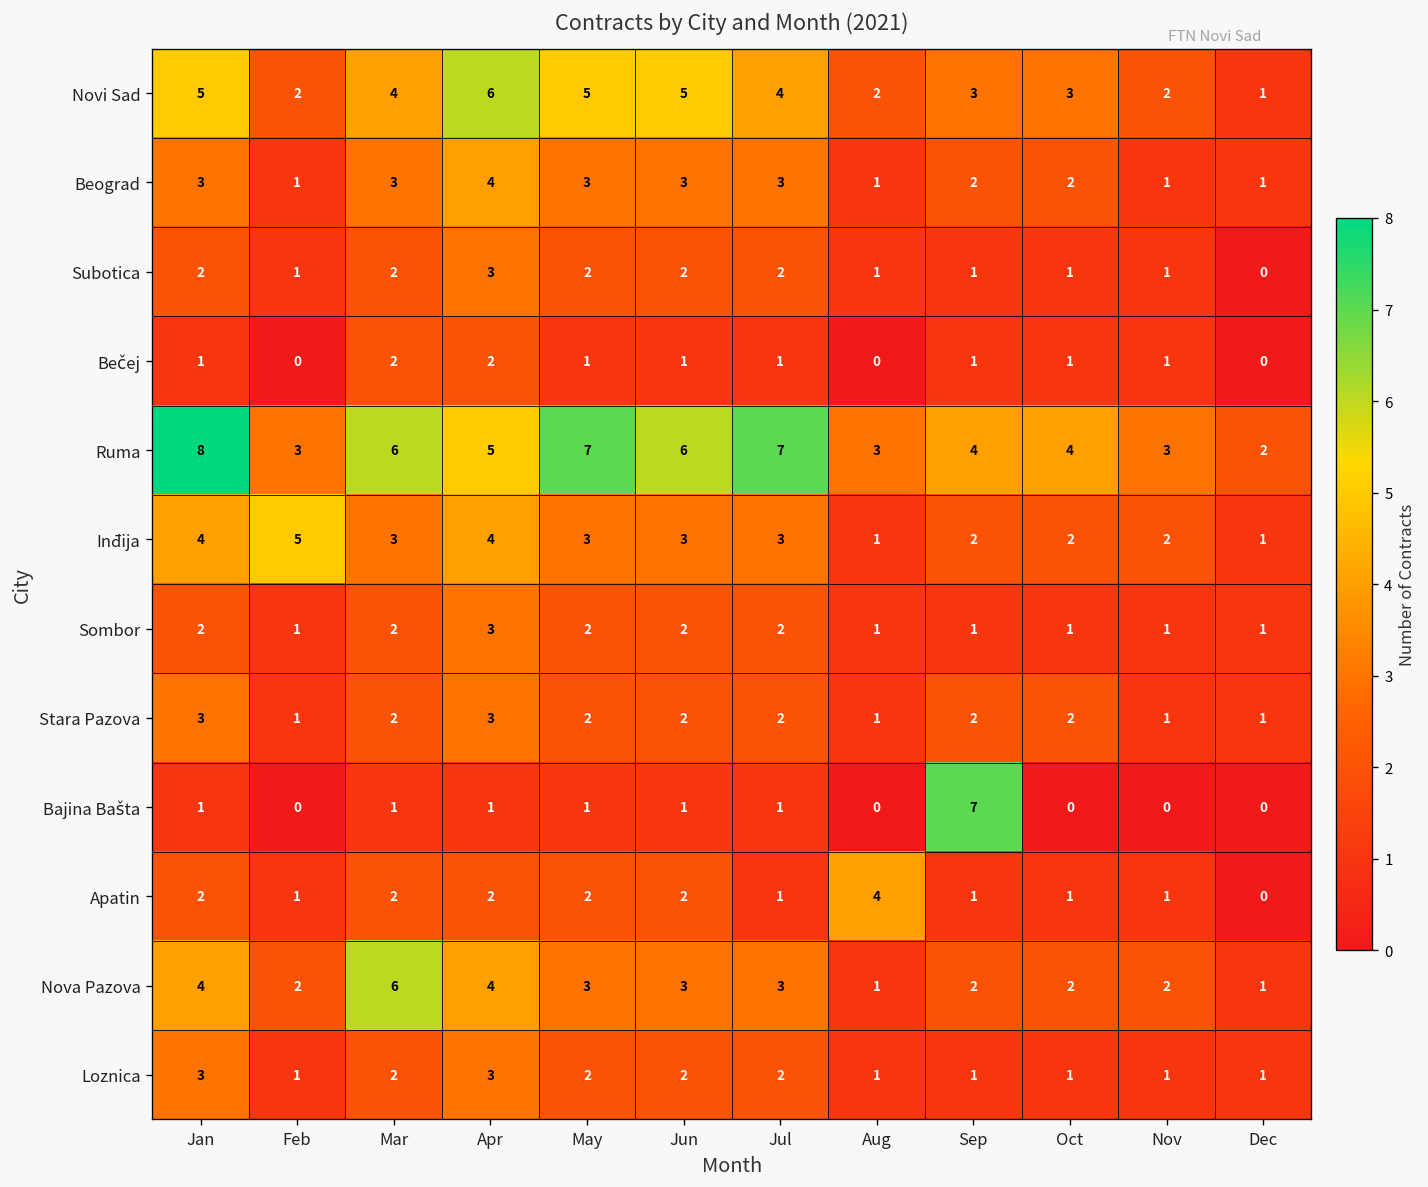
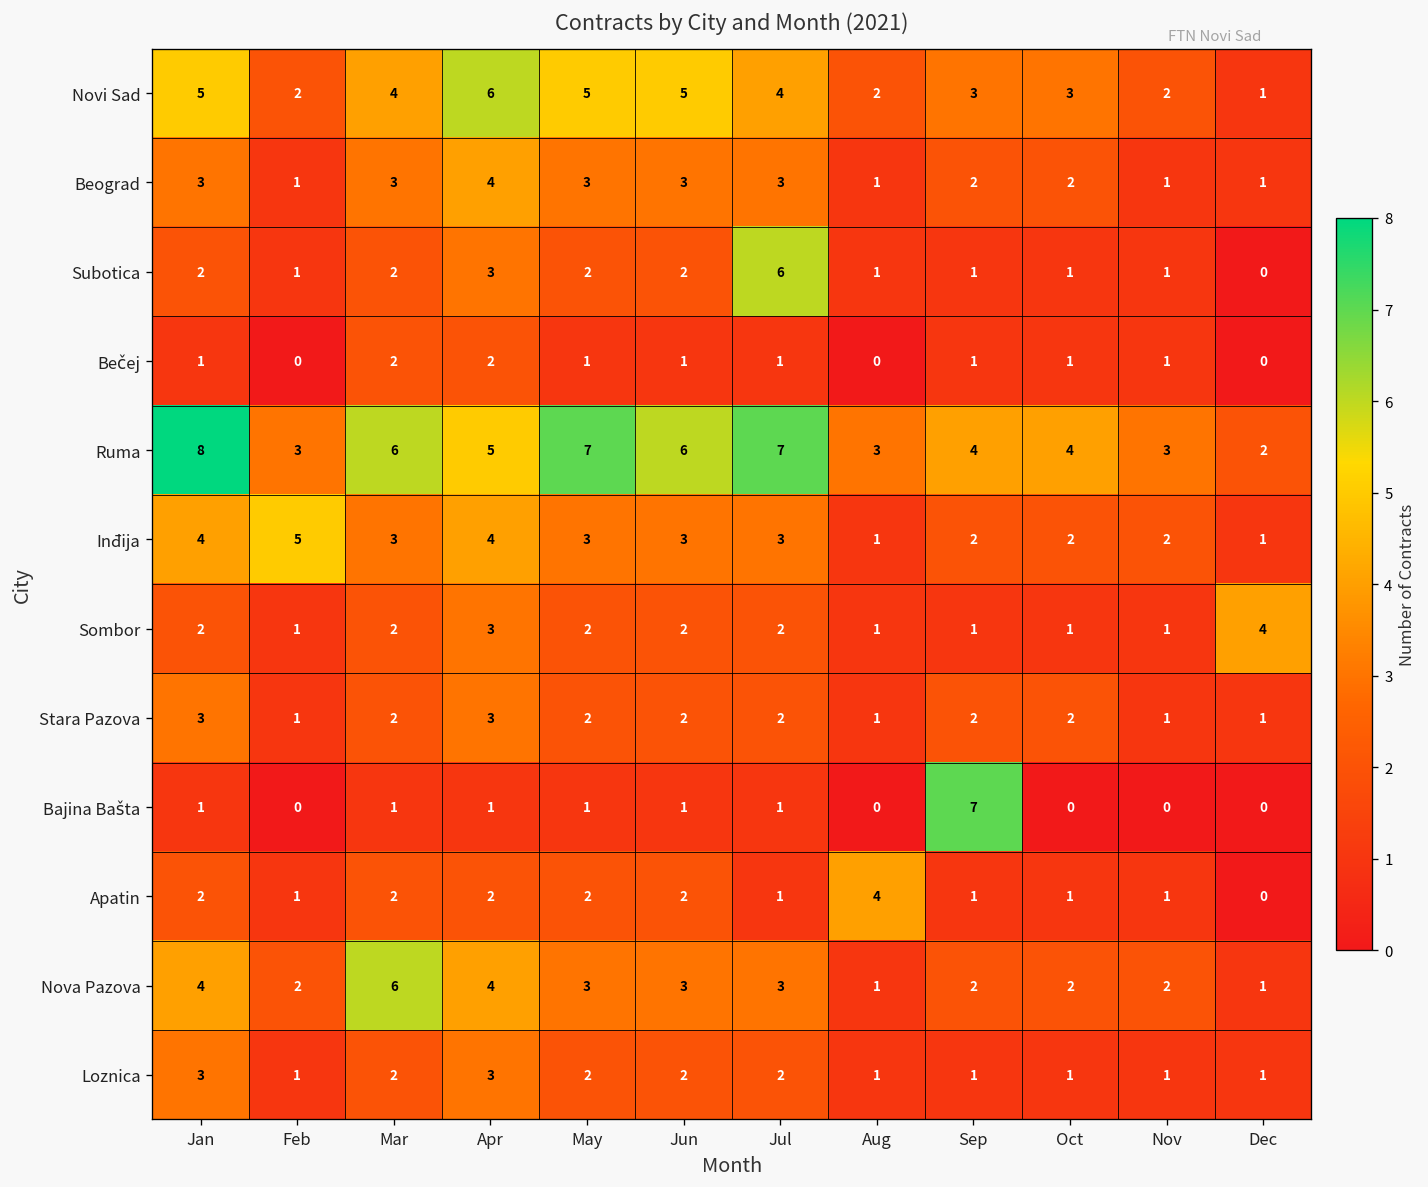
  {
    "Novi Sad": {
      "Jan": 5,
      "Feb": 2,
      "Mar": 4,
      "Apr": 6,
      "May": 5,
      "Jun": 5,
      "Jul": 4,
      "Aug": 2,
      "Sep": 3,
      "Oct": 3,
      "Nov": 2,
      "Dec": 1
    },
    "Beograd": {
      "Jan": 3,
      "Feb": 1,
      "Mar": 3,
      "Apr": 4,
      "May": 3,
      "Jun": 3,
      "Jul": 3,
      "Aug": 1,
      "Sep": 2,
      "Oct": 2,
      "Nov": 1,
      "Dec": 1
    },
    "Subotica": {
      "Jan": 2,
      "Feb": 1,
      "Mar": 2,
      "Apr": 3,
      "May": 2,
      "Jun": 2,
-     "Jul": 2,
+     "Jul": 6,
      "Aug": 1,
      "Sep": 1,
      "Oct": 1,
      "Nov": 1,
      "Dec": 0
    },
    "Bečej": {
      "Jan": 1,
      "Feb": 0,
      "Mar": 2,
      "Apr": 2,
      "May": 1,
      "Jun": 1,
      "Jul": 1,
      "Aug": 0,
      "Sep": 1,
      "Oct": 1,
      "Nov": 1,
      "Dec": 0
    },
    "Ruma": {
      "Jan": 8,
      "Feb": 3,
      "Mar": 6,
      "Apr": 5,
      "May": 7,
      "Jun": 6,
      "Jul": 7,
      "Aug": 3,
      "Sep": 4,
      "Oct": 4,
      "Nov": 3,
      "Dec": 2
    },
    "Inđija": {
      "Jan": 4,
      "Feb": 5,
      "Mar": 3,
      "Apr": 4,
      "May": 3,
      "Jun": 3,
      "Jul": 3,
      "Aug": 1,
      "Sep": 2,
      "Oct": 2,
      "Nov": 2,
      "Dec": 1
    },
    "Sombor": {
      "Jan": 2,
      "Feb": 1,
      "Mar": 2,
      "Apr": 3,
      "May": 2,
      "Jun": 2,
      "Jul": 2,
      "Aug": 1,
      "Sep": 1,
      "Oct": 1,
      "Nov": 1,
-     "Dec": 1
+     "Dec": 4
    },
    "Stara Pazova": {
      "Jan": 3,
      "Feb": 1,
      "Mar": 2,
      "Apr": 3,
      "May": 2,
      "Jun": 2,
      "Jul": 2,
      "Aug": 1,
      "Sep": 2,
      "Oct": 2,
      "Nov": 1,
      "Dec": 1
    },
    "Bajina Bašta": {
      "Jan": 1,
      "Feb": 0,
      "Mar": 1,
      "Apr": 1,
      "May": 1,
      "Jun": 1,
      "Jul": 1,
      "Aug": 0,
      "Sep": 7,
      "Oct": 0,
      "Nov": 0,
      "Dec": 0
    },
    "Apatin": {
      "Jan": 2,
      "Feb": 1,
      "Mar": 2,
      "Apr": 2,
      "May": 2,
      "Jun": 2,
      "Jul": 1,
      "Aug": 4,
      "Sep": 1,
      "Oct": 1,
      "Nov": 1,
      "Dec": 0
    },
    "Nova Pazova": {
      "Jan": 4,
      "Feb": 2,
      "Mar": 6,
      "Apr": 4,
      "May": 3,
      "Jun": 3,
      "Jul": 3,
      "Aug": 1,
      "Sep": 2,
      "Oct": 2,
      "Nov": 2,
      "Dec": 1
    },
    "Loznica": {
      "Jan": 3,
      "Feb": 1,
      "Mar": 2,
      "Apr": 3,
      "May": 2,
      "Jun": 2,
      "Jul": 2,
      "Aug": 1,
      "Sep": 1,
      "Oct": 1,
      "Nov": 1,
      "Dec": 1
    }
  }
